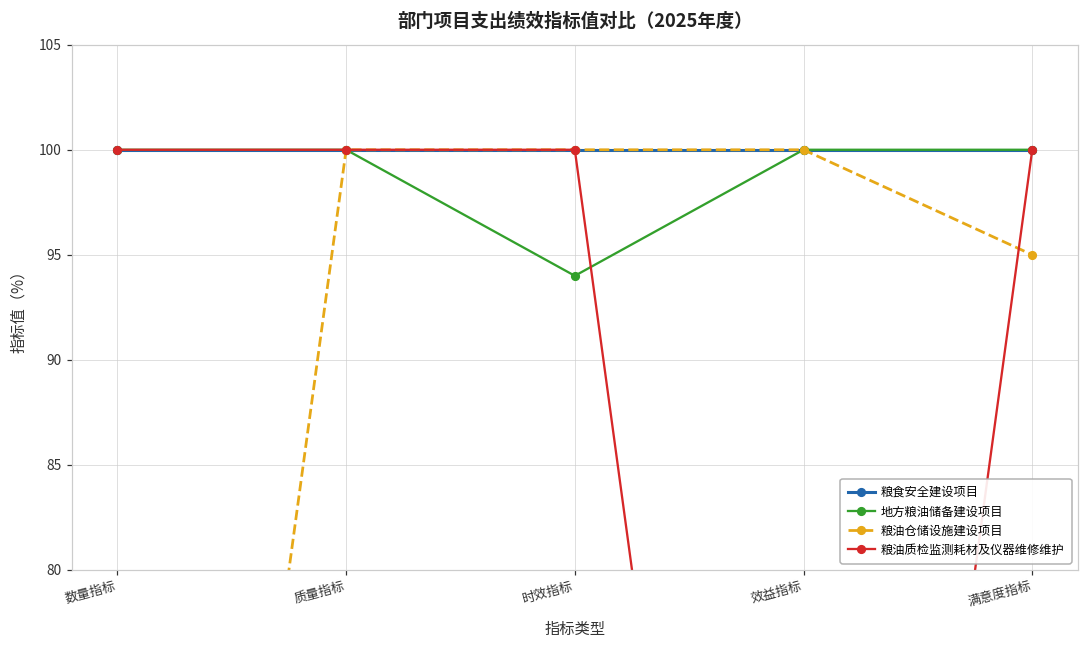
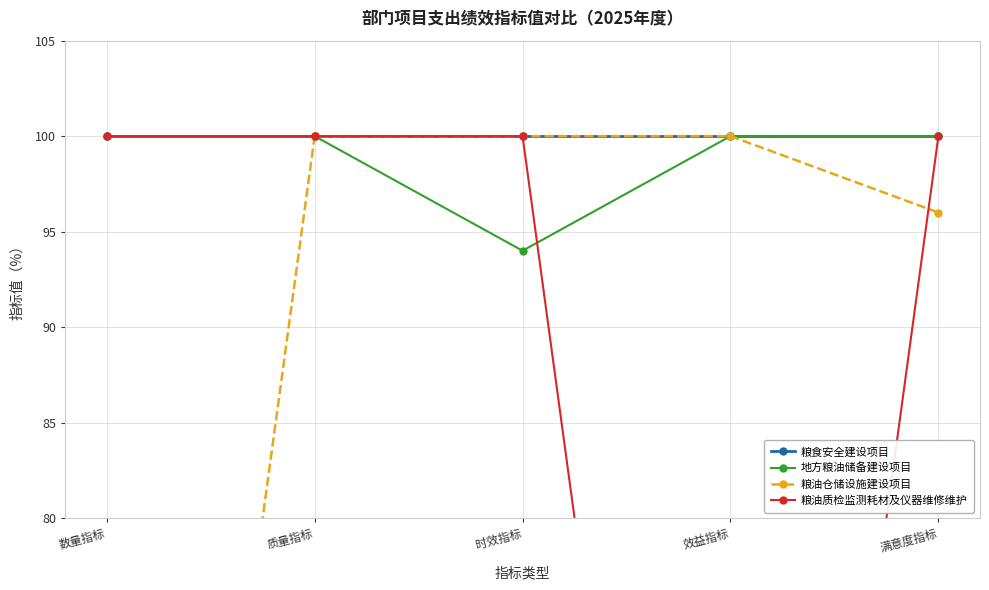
  {
    "地方粮油储备建设项目": {
      "时效指标": 94
    },
    "粮油仓储设施建设项目": {
-     "满意度指标": 95
+     "满意度指标": 96
    }
  }
